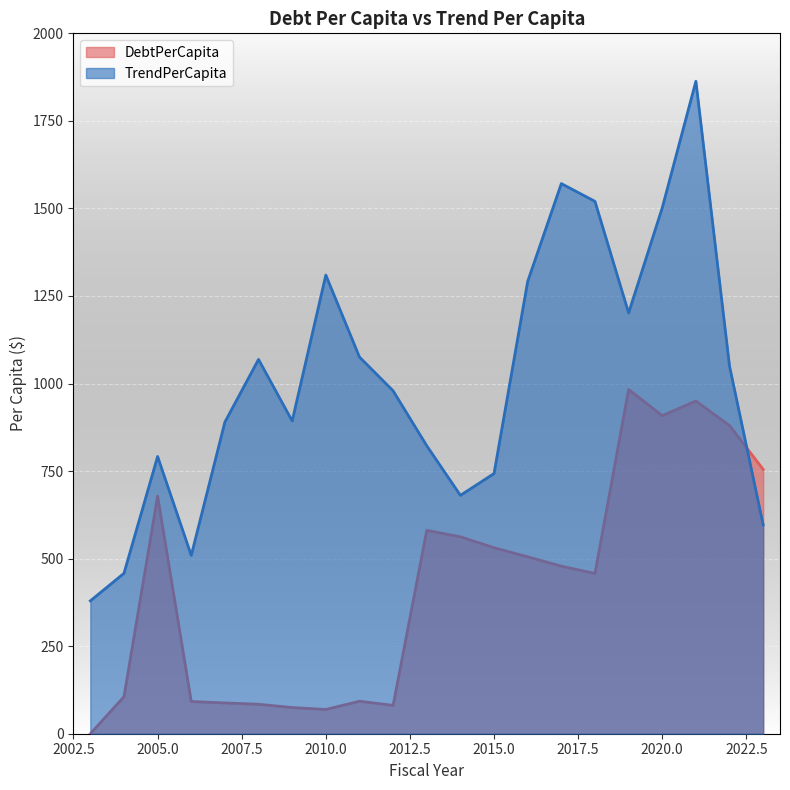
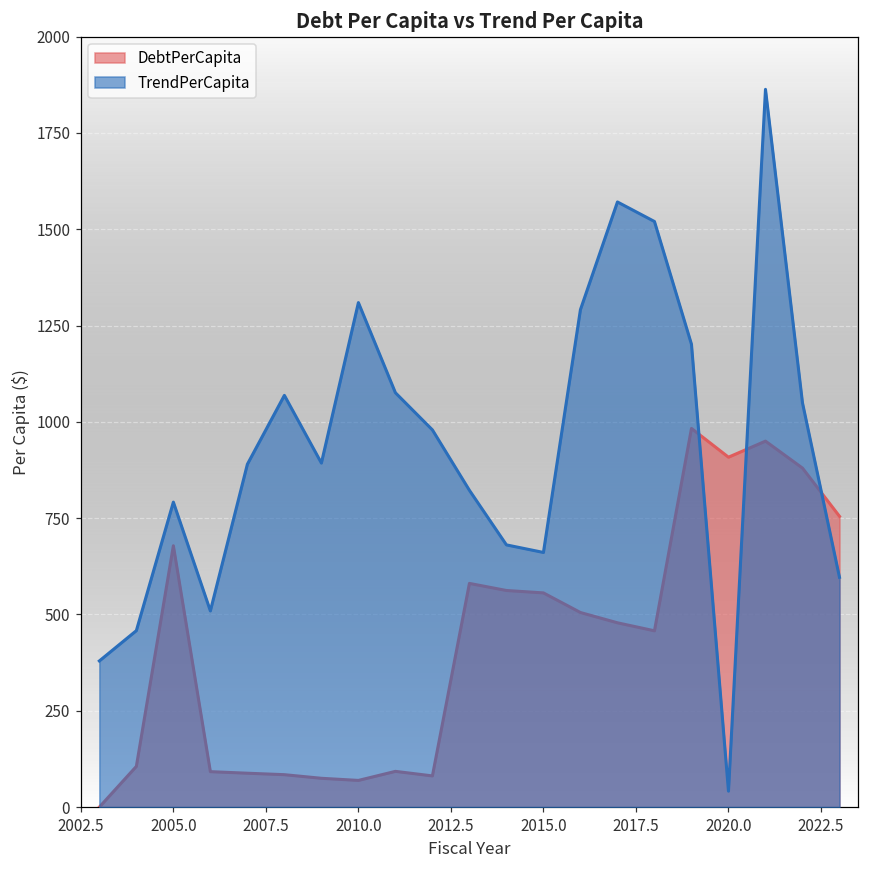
  {
    "DebtPerCapita": {
      "2005.0": 680,
      "2010.0": 70,
-     "2015.0": 530,
+     "2015.0": 560,
      "2020.0": 910
    },
    "TrendPerCapita": {
      "2005.0": 790,
      "2010.0": 1310,
-     "2015.0": 740,
-     "2020.0": 1500
+     "2015.0": 660,
+     "2020.0": 40
    }
  }
